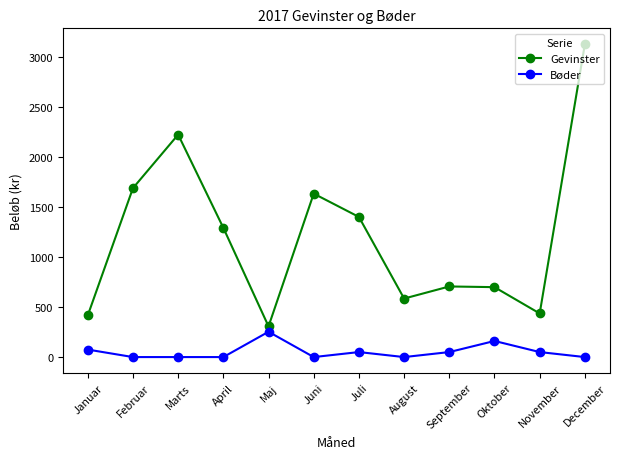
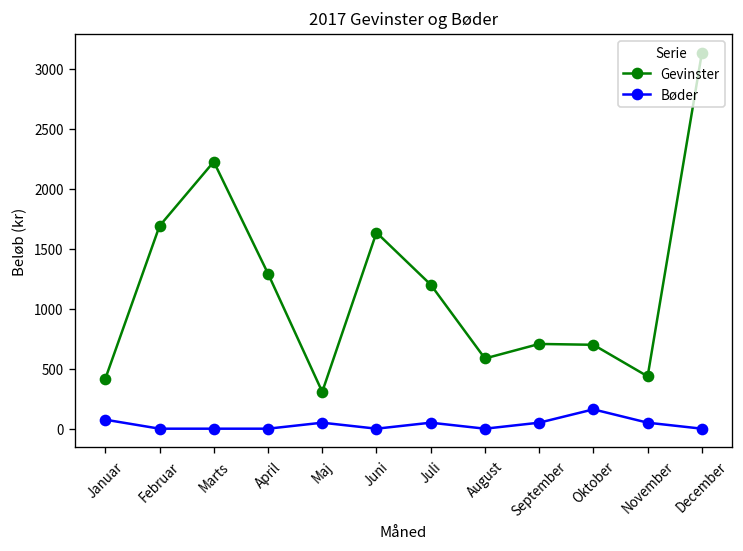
  {
    "Gevinster": {
      "Januar": 420,
      "Februar": 1690,
      "Marts": 2220,
      "April": 1290,
      "Maj": 310,
      "Juni": 1630,
-     "Juli": 1400,
+     "Juli": 1200,
      "August": 590,
      "September": 710,
      "Oktober": 700,
      "November": 440
    },
    "Bøder": {
      "Januar": 80,
      "Februar": 0,
      "Marts": 0,
      "April": 0,
-     "Maj": 250,
+     "Maj": 50,
      "Juni": 0,
      "Juli": 50,
      "August": 0,
      "September": 50,
      "Oktober": 160,
      "November": 50,
      "December": 0
    }
  }
